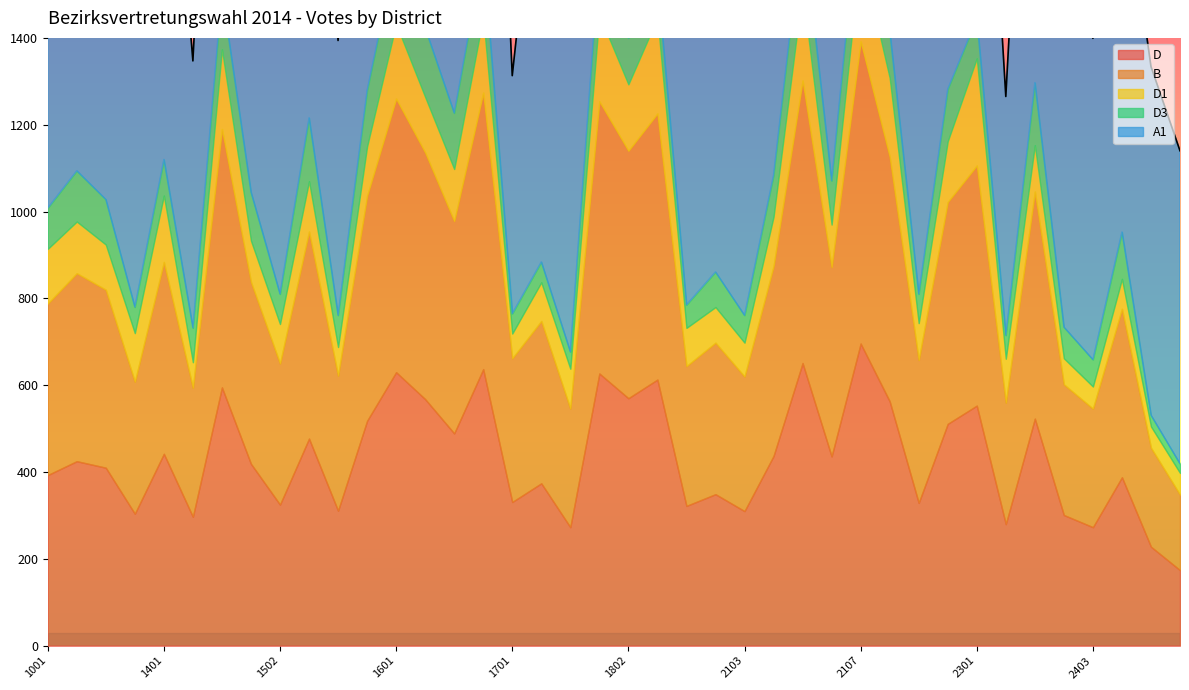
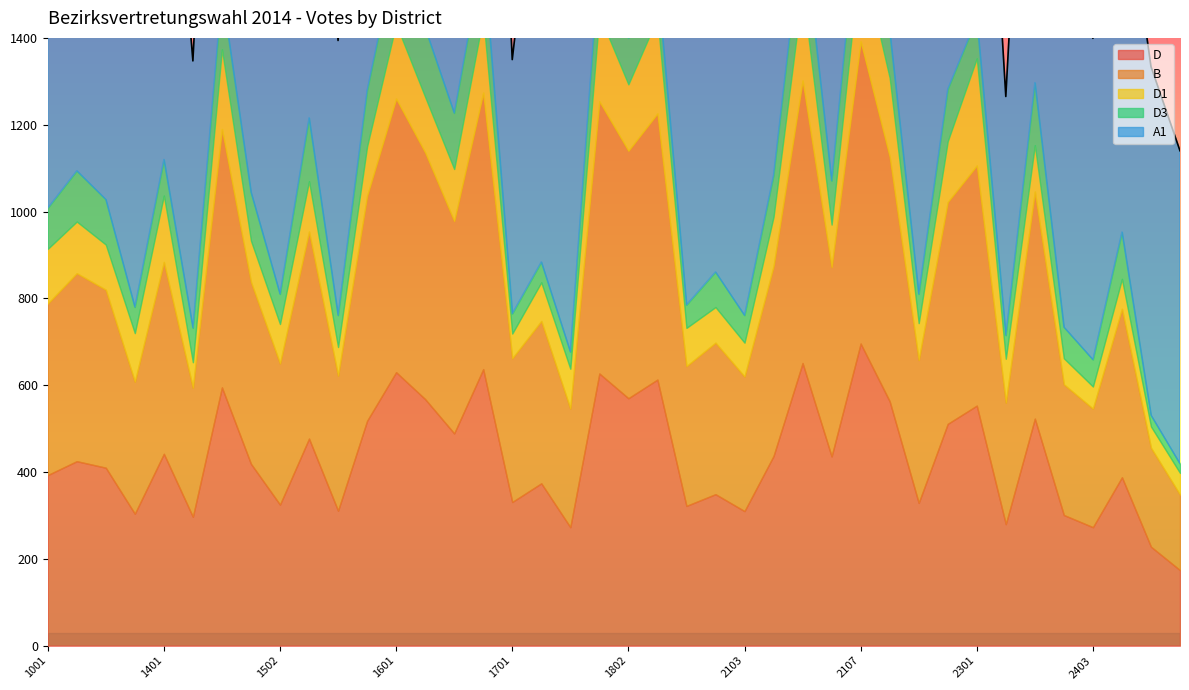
  {
    "D1": {
      "1001": 130,
      "1401": 150,
      "1502": 90,
      "1701": 60,
      "1802": 150,
      "2103": 80,
      "2301": 250,
      "2403": 50
    },
    "D3": {
      "1001": 90,
      "1401": 80,
      "1502": 70,
      "1701": 50,
      "1802": 110,
      "2103": 60,
      "2403": 60
    },
    "A1": {
-     "1701": 550,
+     "1701": 590,
      "2403": 740
    }
  }
